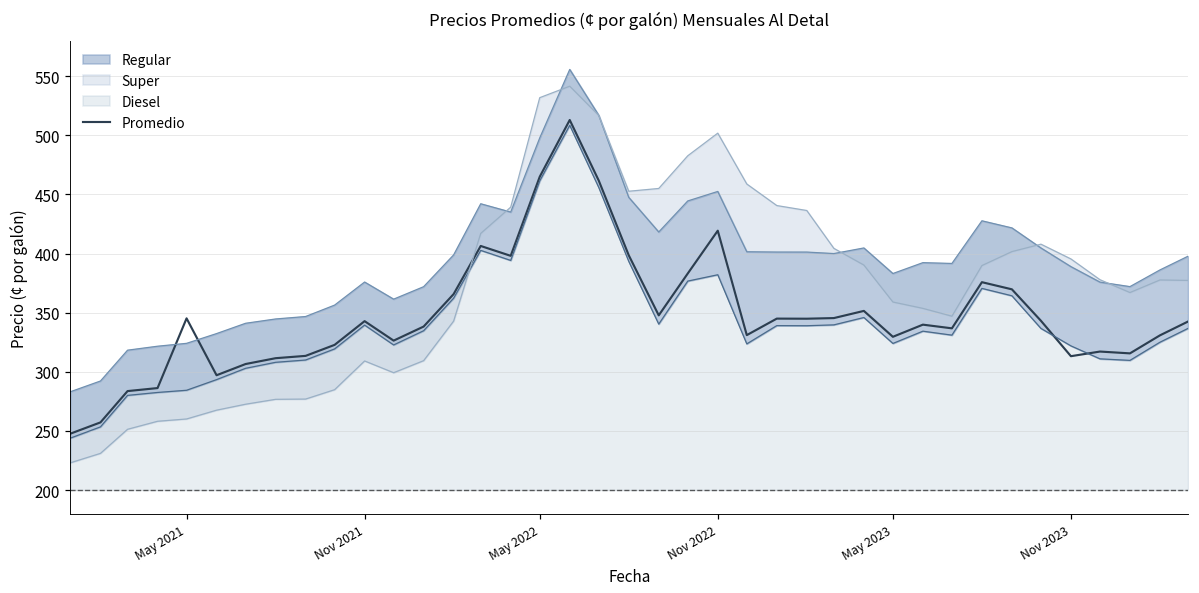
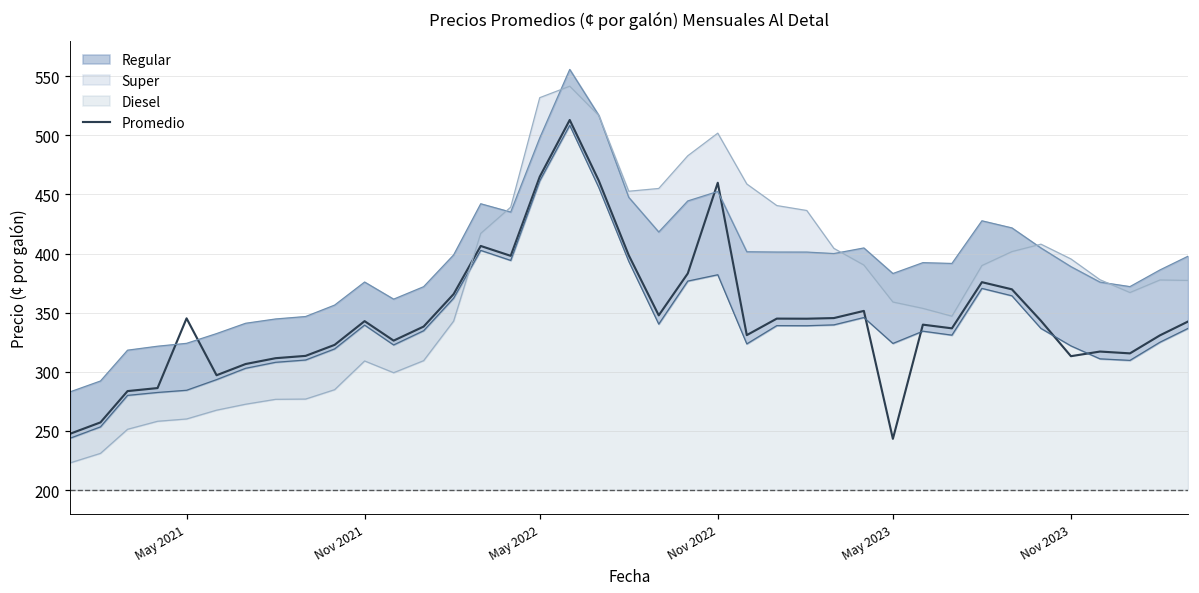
  {
    "Promedio": {
      "May 2021": 345,
      "Nov 2021": 343,
      "May 2022": 465,
-     "Nov 2022": 419,
-     "May 2023": 330,
+     "Nov 2022": 460,
+     "May 2023": 243,
      "Nov 2023": 313
    }
  }
